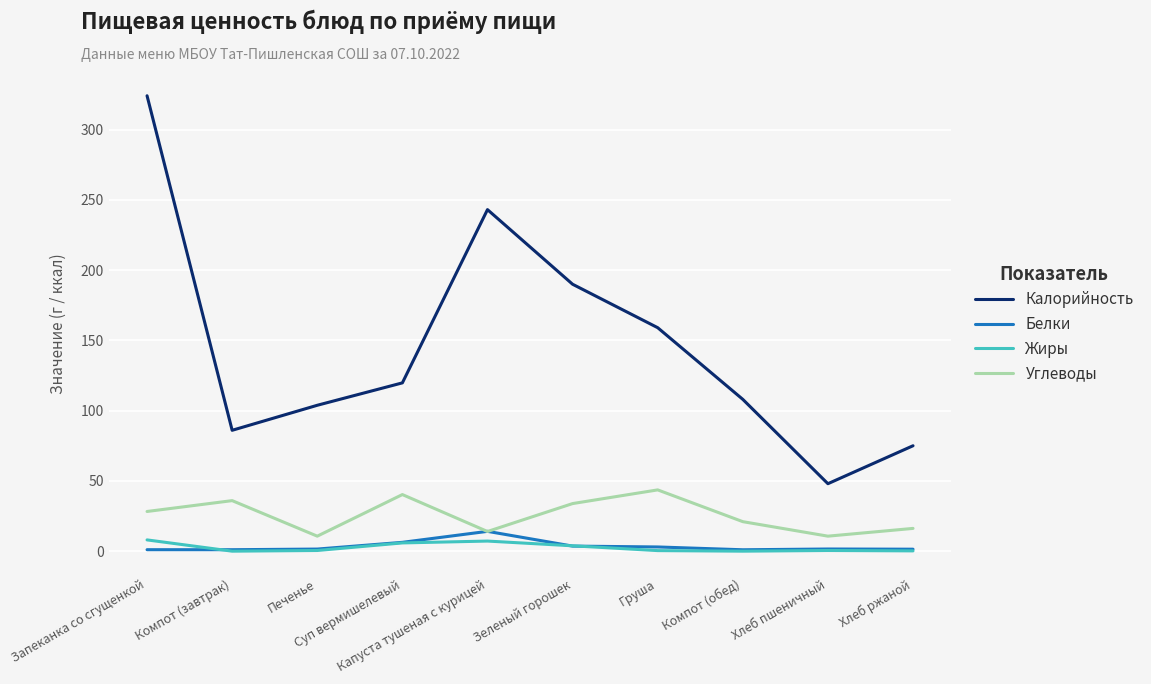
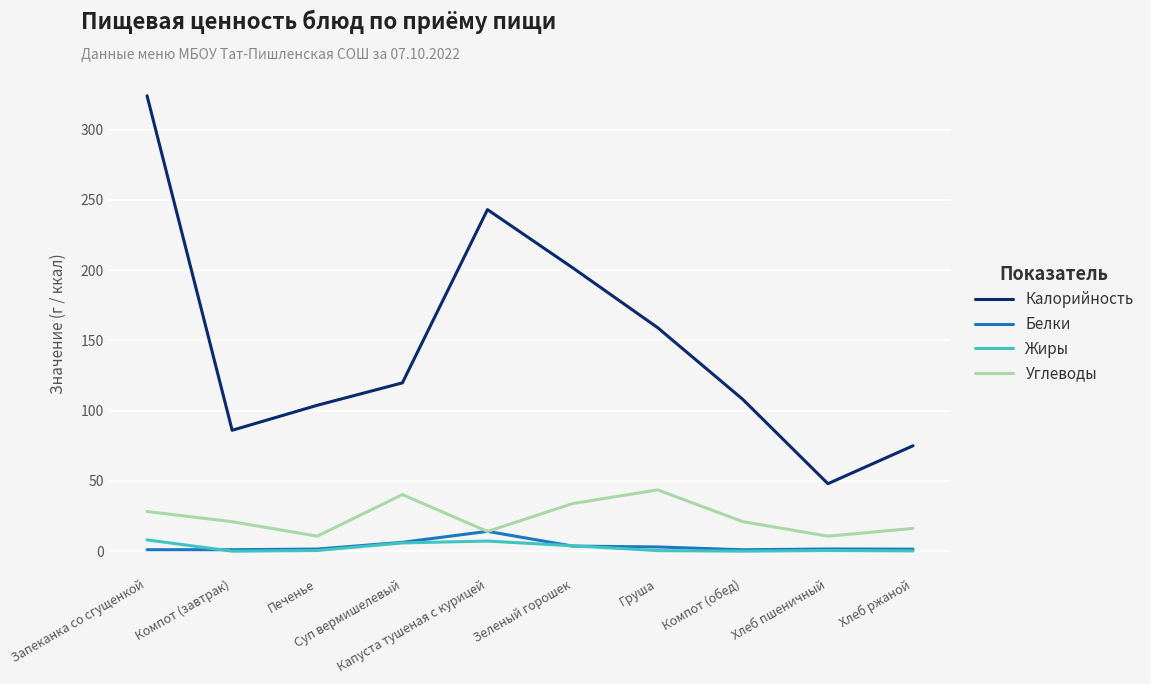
  {
    "Калорийность": {
      "Запеканка со сгущенкой": 324,
      "Компот (завтрак)": 86,
      "Печенье": 104,
      "Суп вермишелевый": 120,
      "Капуста тушеная с курицей": 243,
-     "Зеленый горошек": 190,
+     "Зеленый горошек": 202,
      "Груша": 159,
      "Компот (обед)": 108,
      "Хлеб пшеничный": 48,
      "Хлеб ржаной": 75
    },
    "Белки": {
      "Запеканка со сгущенкой": 1,
      "Груша": 3
    },
    "Жиры": {
      "Запеканка со сгущенкой": 8,
      "Капуста тушеная с курицей": 7,
      "Груша": 0
    },
    "Углеводы": {
      "Запеканка со сгущенкой": 28,
-     "Компот (завтрак)": 36,
+     "Компот (завтрак)": 21,
      "Печенье": 11,
      "Суп вермишелевый": 40,
      "Зеленый горошек": 34,
      "Груша": 44,
      "Компот (обед)": 21,
      "Хлеб пшеничный": 11,
      "Хлеб ржаной": 16
    }
  }
